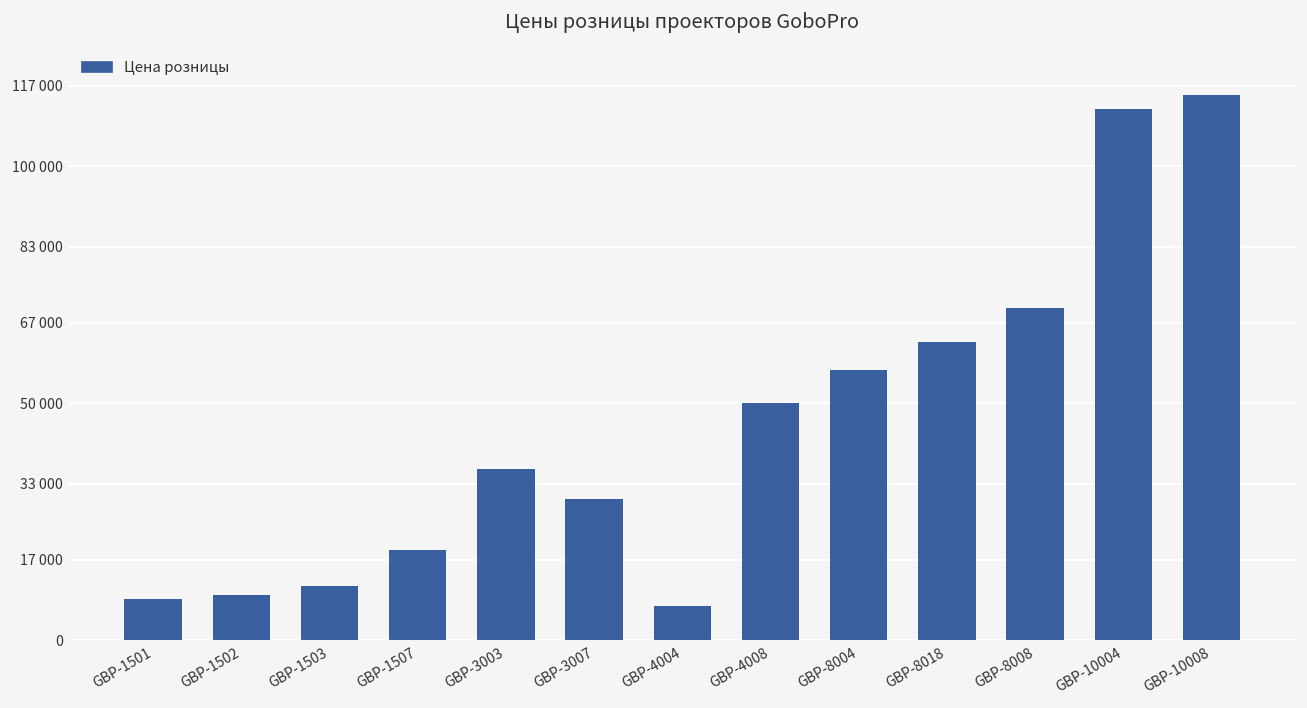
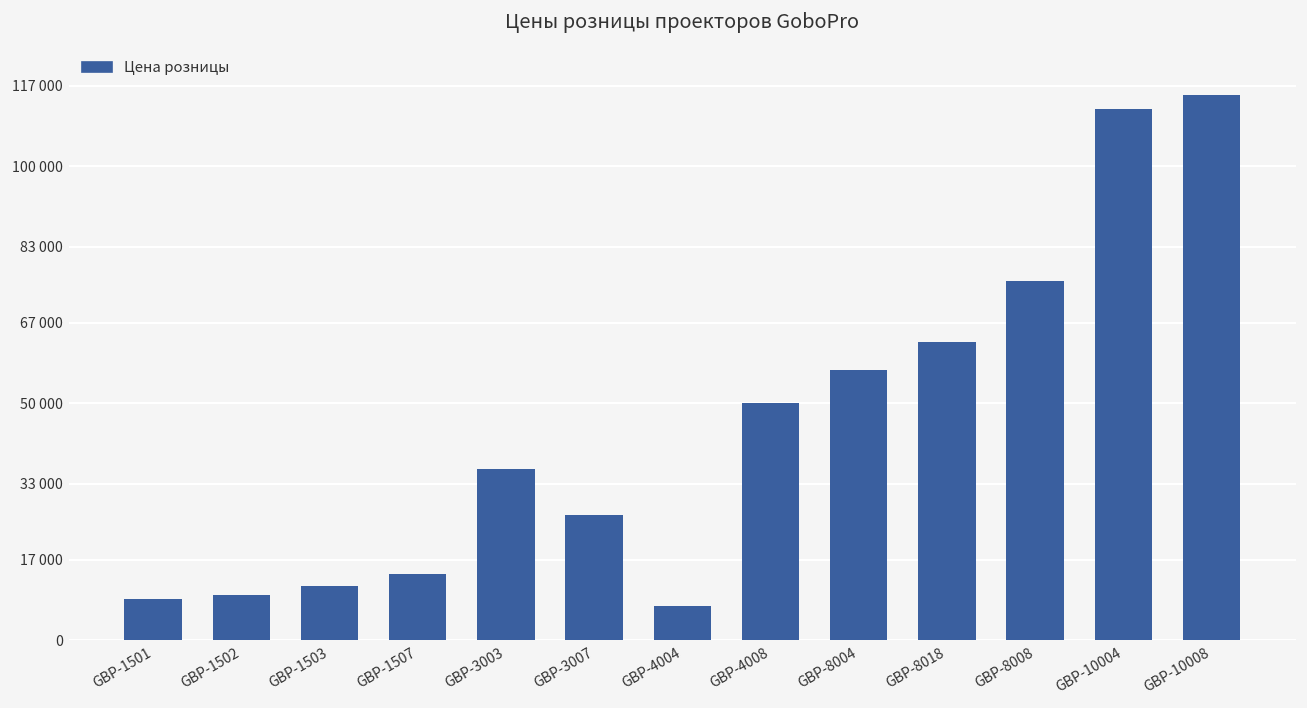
  {
    "GBP-1501": 9000,
    "GBP-1502": 9000,
    "GBP-1503": 11000,
-   "GBP-1507": 19000,
+   "GBP-1507": 14000,
    "GBP-3003": 36000,
-   "GBP-3007": 30000,
+   "GBP-3007": 26000,
    "GBP-4004": 7000,
    "GBP-4008": 50000,
    "GBP-8004": 57000,
    "GBP-8018": 63000,
-   "GBP-8008": 70000,
+   "GBP-8008": 76000,
    "GBP-10004": 112000,
    "GBP-10008": 115000
  }
